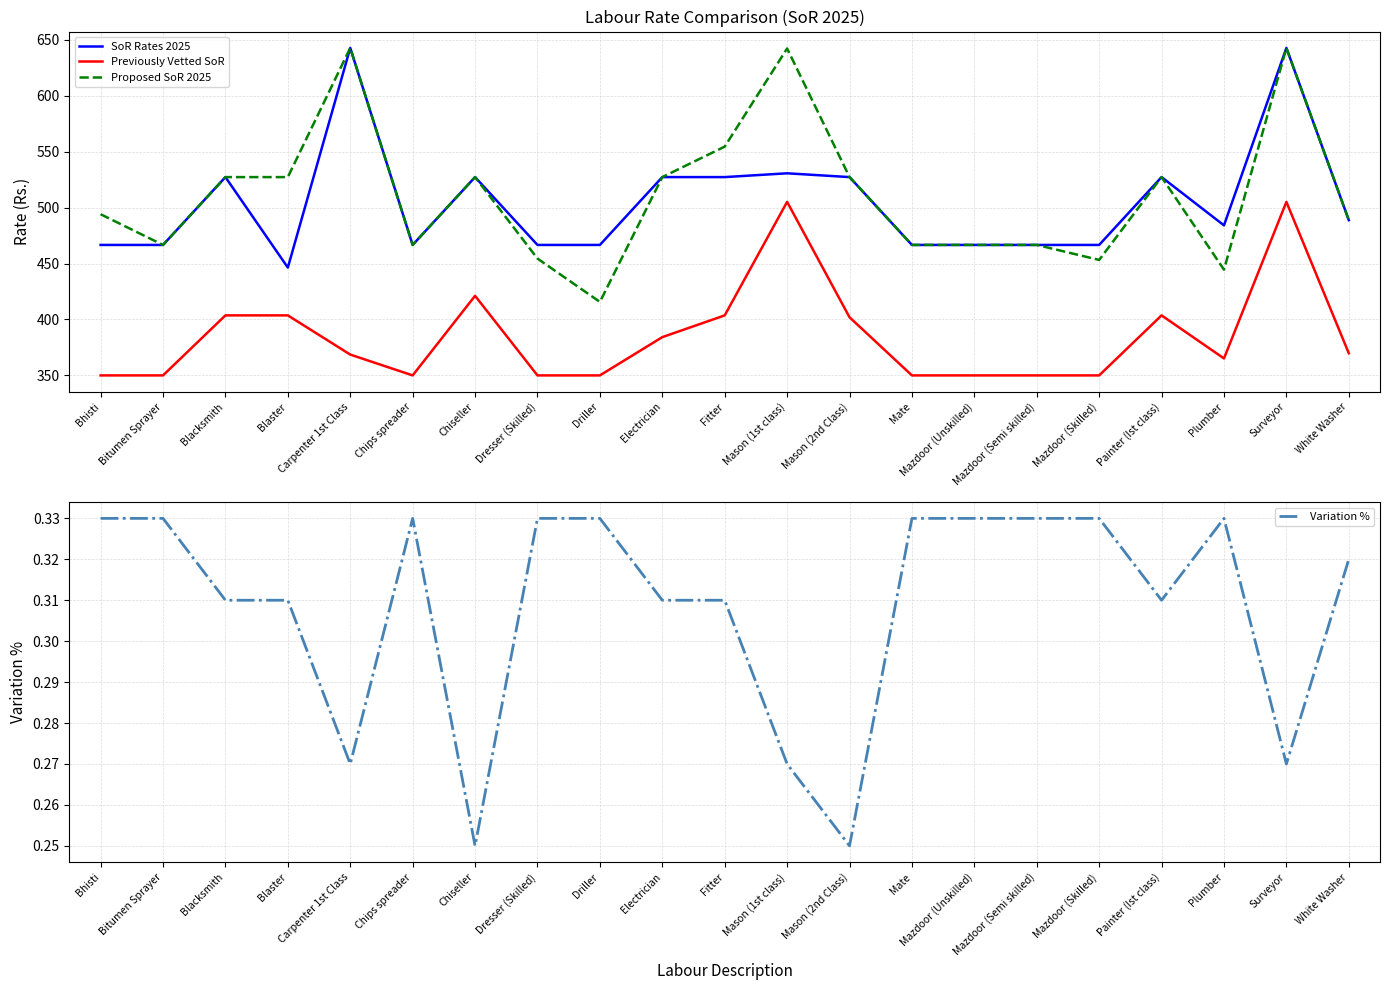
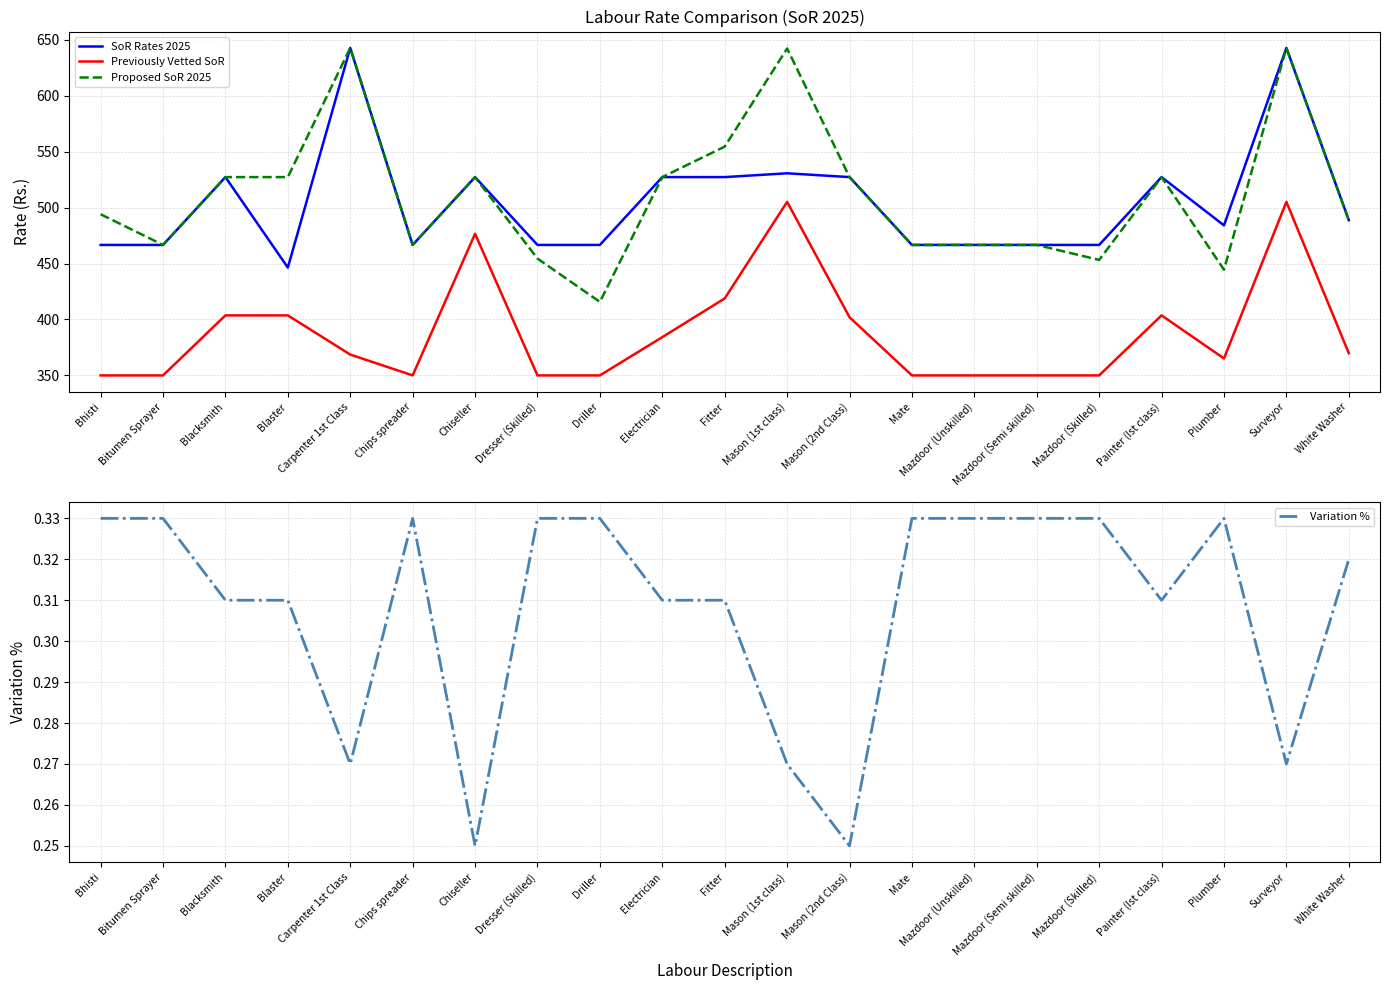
  {
    "Labour Rate Comparison (SoR 2025)": {
      "SoR Rates 2025": {
        "Bhisti": 467,
        "Blaster": 446,
        "Dresser (Skilled)": 467,
        "Driller": 467,
        "Fitter": 527,
        "Mason (1st class)": 531,
        "Mazdoor (Skilled)": 467,
        "Plumber": 484
      },
      "Previously Vetted SoR": {
        "Bhisti": 350,
        "Bitumen Sprayer": 350,
        "Blacksmith": 404,
        "Blaster": 404,
        "Carpenter 1st Class": 369,
        "Chips spreader": 350,
-       "Chiseller": 421,
+       "Chiseller": 477,
        "Dresser (Skilled)": 350,
        "Driller": 350,
        "Electrician": 384,
-       "Fitter": 404,
+       "Fitter": 419,
        "Mason (1st class)": 505,
        "Mason (2nd Class)": 402,
        "Mate": 350,
        "Mazdoor (Unskilled)": 350,
        "Mazdoor (Semi skilled)": 350,
        "Mazdoor (Skilled)": 350,
        "Painter (Ist class)": 404,
        "Plumber": 365,
        "Surveyor": 505,
        "White Washer": 370
      },
      "Proposed SoR 2025": {
        "Bhisti": 494,
        "Blaster": 527,
        "Dresser (Skilled)": 454,
        "Driller": 416,
        "Fitter": 555,
        "Mason (1st class)": 642,
        "Mazdoor (Skilled)": 453,
        "Plumber": 445
      }
    }
  }
